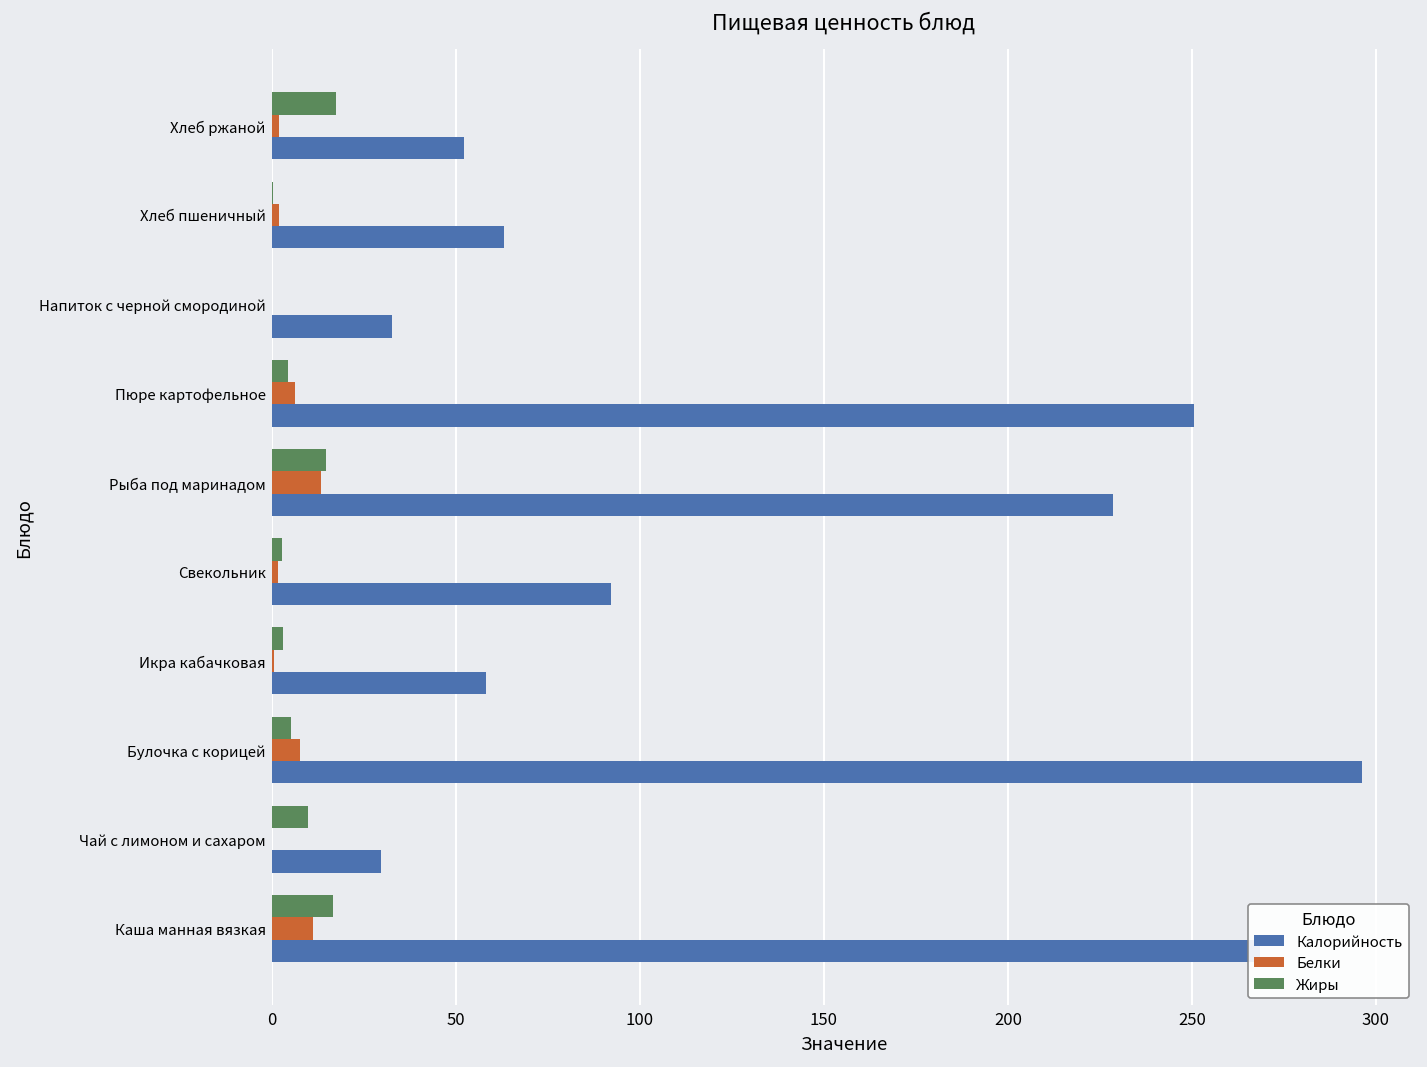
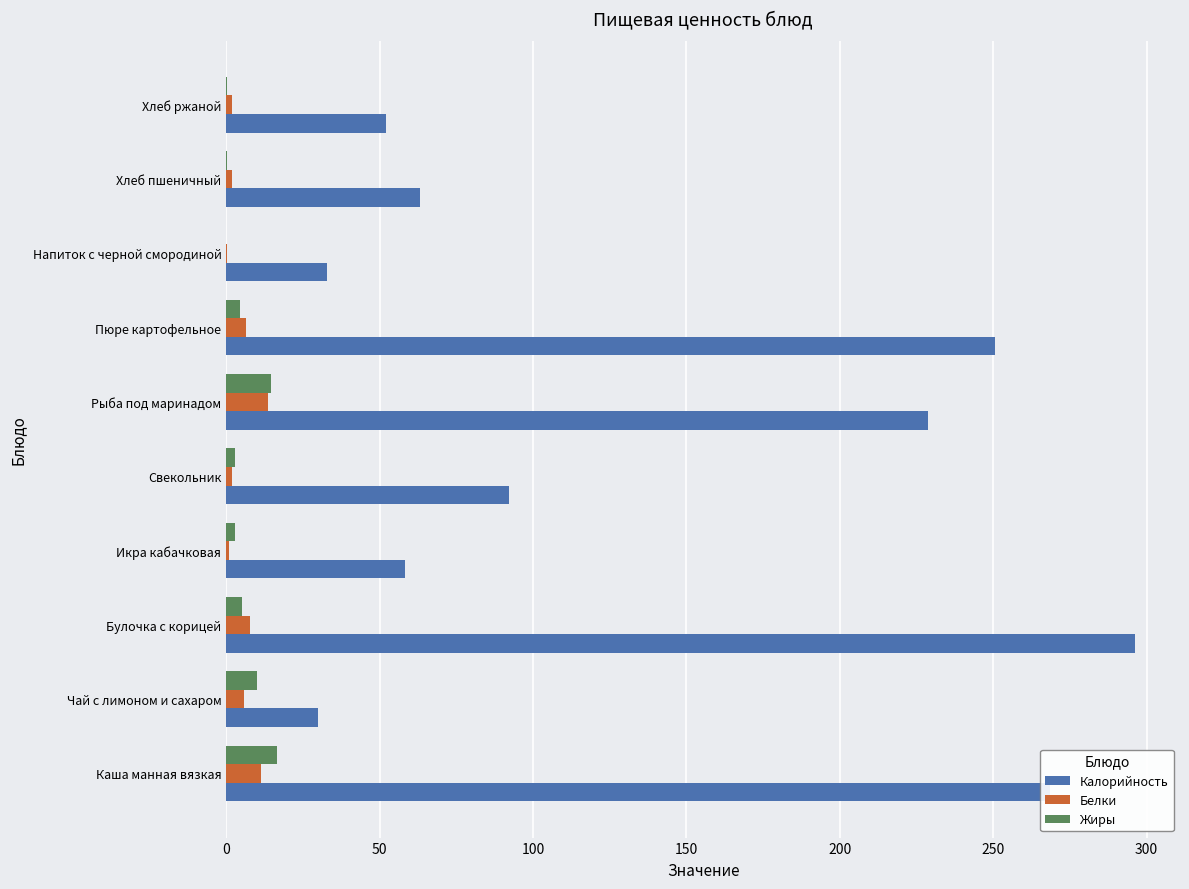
  {
    "Калорийность": {
      "Хлеб ржаной": 52,
      "Хлеб пшеничный": 63,
      "Напиток с черной смородиной": 33,
      "Пюре картофельное": 251,
      "Рыба под маринадом": 229,
      "Свекольник": 92,
      "Икра кабачковая": 58,
      "Булочка с корицей": 296,
      "Чай с лимоном и сахаром": 30
    },
    "Белки": {
      "Хлеб ржаной": 2,
      "Хлеб пшеничный": 2,
      "Пюре картофельное": 6,
      "Рыба под маринадом": 14,
      "Свекольник": 2,
      "Булочка с корицей": 8,
-     "Чай с лимоном и сахаром": 0,
+     "Чай с лимоном и сахаром": 6,
      "Каша манная вязкая": 11
    },
    "Жиры": {
-     "Хлеб ржаной": 18,
+     "Хлеб ржаной": 0,
      "Пюре картофельное": 4,
      "Рыба под маринадом": 15,
      "Свекольник": 3,
      "Икра кабачковая": 3,
      "Булочка с корицей": 5,
      "Чай с лимоном и сахаром": 10,
      "Каша манная вязкая": 17
    }
  }
